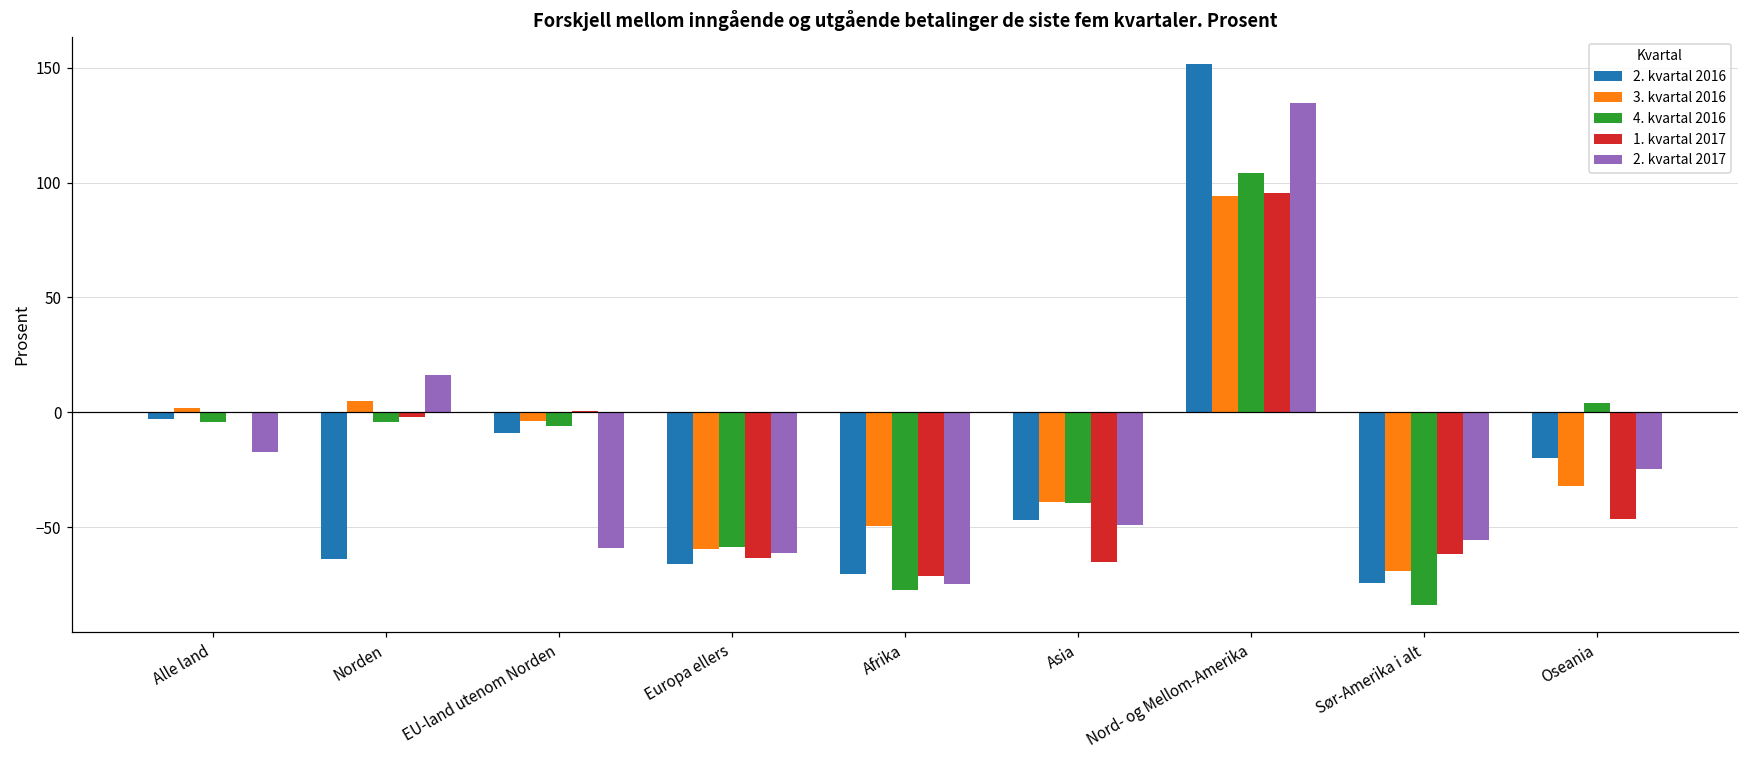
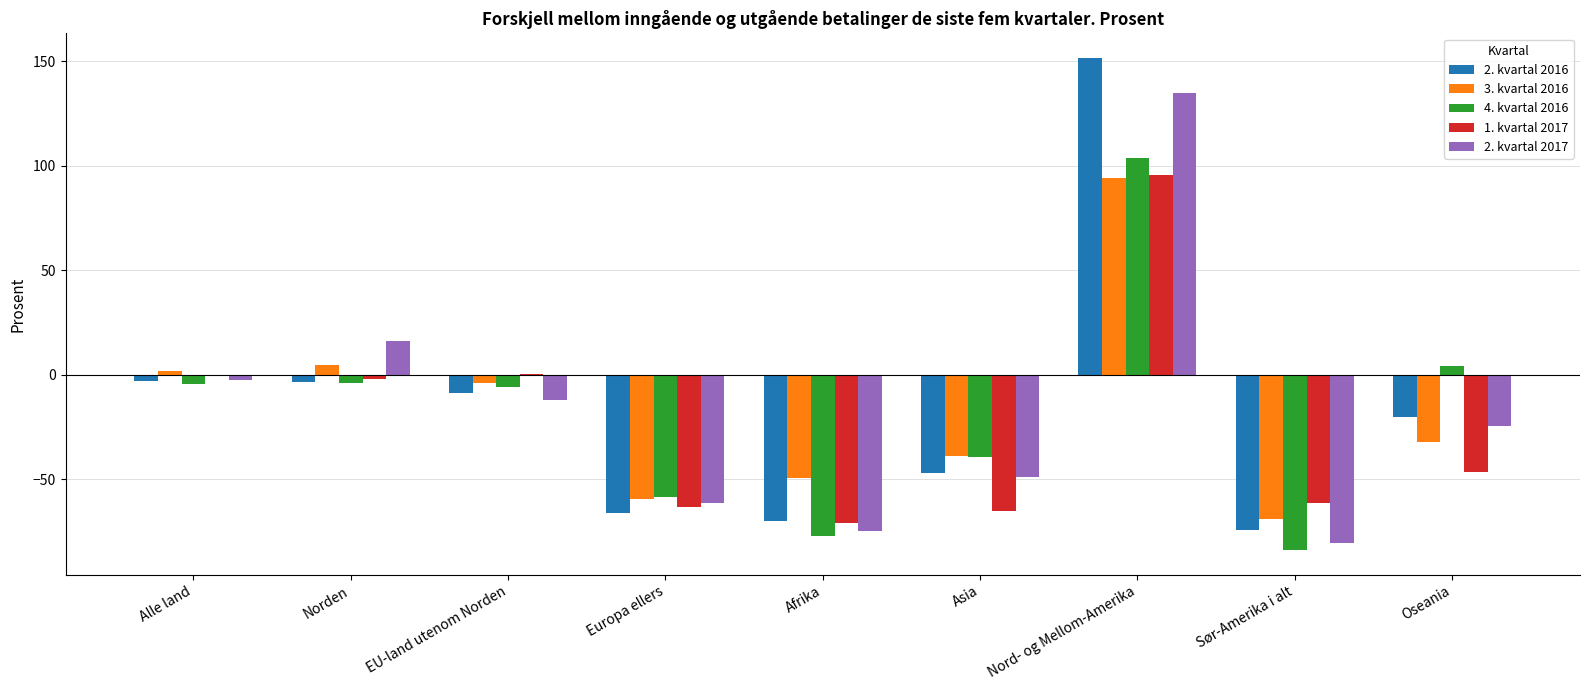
  {
    "2. kvartal 2016": {
      "Alle land": -3,
-     "Norden": -64,
+     "Norden": -3,
      "EU-land utenom Norden": -9,
      "Europa ellers": -66,
      "Afrika": -70,
      "Asia": -47,
      "Nord- og Mellom-Amerika": 152,
      "Sør-Amerika i alt": -74,
      "Oseania": -20
    },
    "3. kvartal 2016": {
      "Alle land": 2,
      "Norden": 5,
      "EU-land utenom Norden": -4,
      "Europa ellers": -60,
      "Afrika": -50,
      "Asia": -39,
      "Nord- og Mellom-Amerika": 94,
      "Sør-Amerika i alt": -69,
      "Oseania": -32
    },
    "4. kvartal 2016": {
      "Alle land": -4,
      "Norden": -4,
      "EU-land utenom Norden": -6,
      "Europa ellers": -59,
      "Afrika": -77,
      "Asia": -40,
      "Nord- og Mellom-Amerika": 104,
      "Sør-Amerika i alt": -84,
      "Oseania": 4
    },
    "1. kvartal 2017": {
      "Norden": -2,
      "Europa ellers": -63,
      "Afrika": -71,
      "Asia": -65,
      "Nord- og Mellom-Amerika": 96,
      "Sør-Amerika i alt": -62,
      "Oseania": -46
    },
    "2. kvartal 2017": {
-     "Alle land": -18,
+     "Alle land": -2,
      "Norden": 16,
-     "EU-land utenom Norden": -59,
+     "EU-land utenom Norden": -12,
      "Europa ellers": -61,
      "Afrika": -75,
      "Asia": -49,
      "Nord- og Mellom-Amerika": 135,
-     "Sør-Amerika i alt": -56,
+     "Sør-Amerika i alt": -80,
      "Oseania": -25
    }
  }
